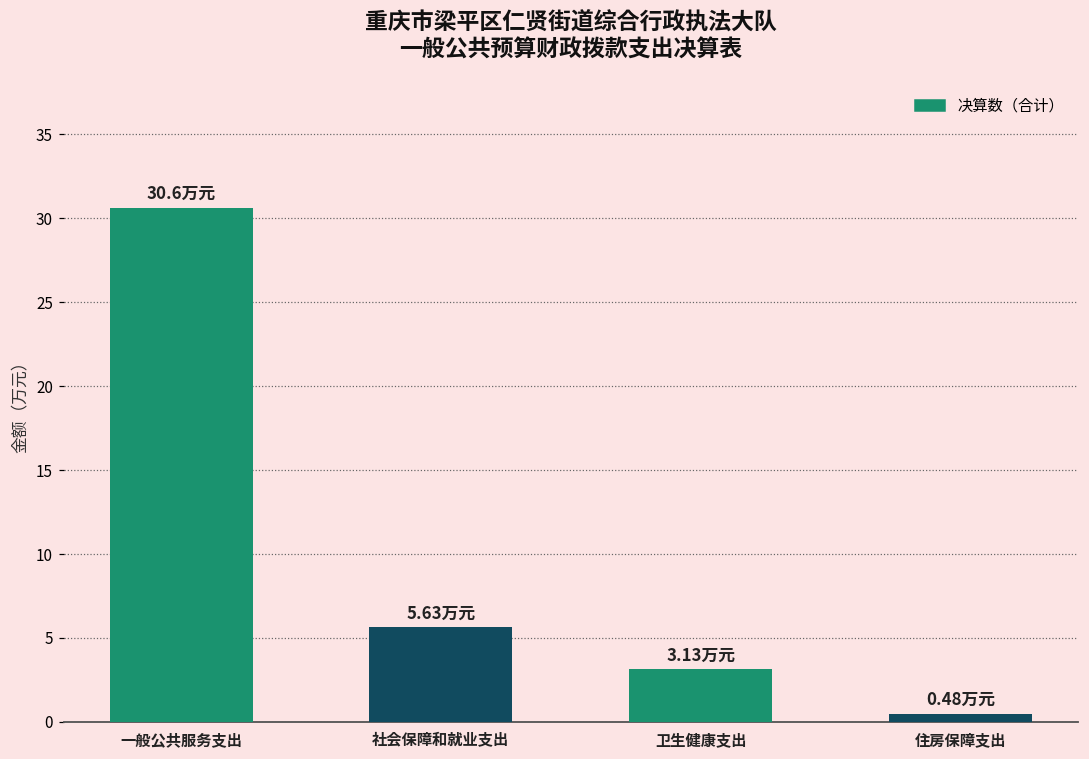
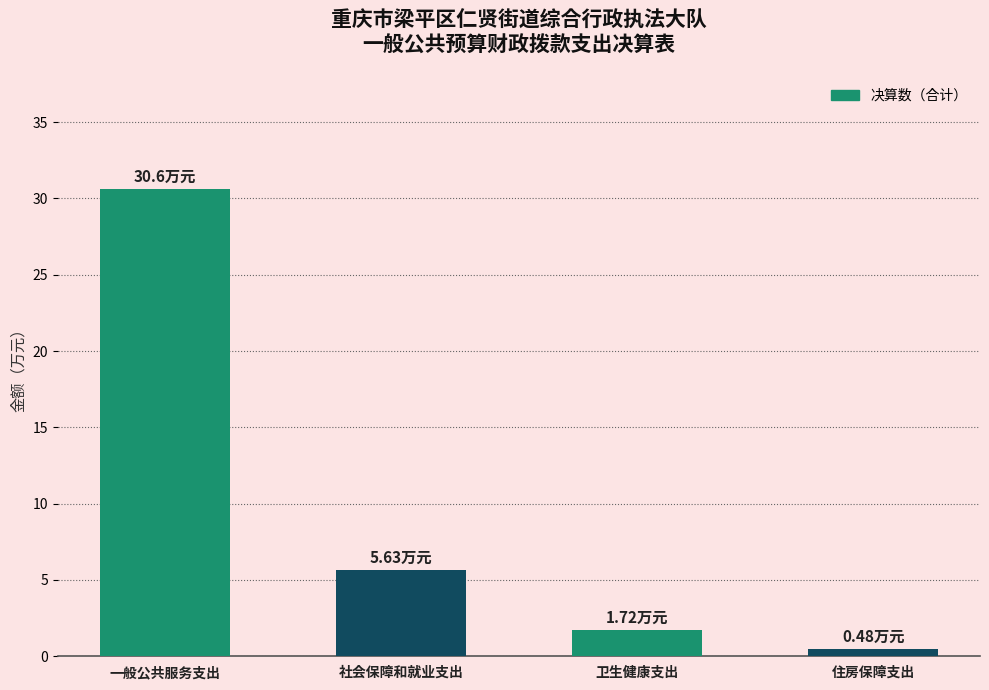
  {
    "一般公共服务支出": 30.6,
    "社会保障和就业支出": 5.63,
-   "卫生健康支出": 3.13,
+   "卫生健康支出": 1.72,
    "住房保障支出": 0.48
  }
